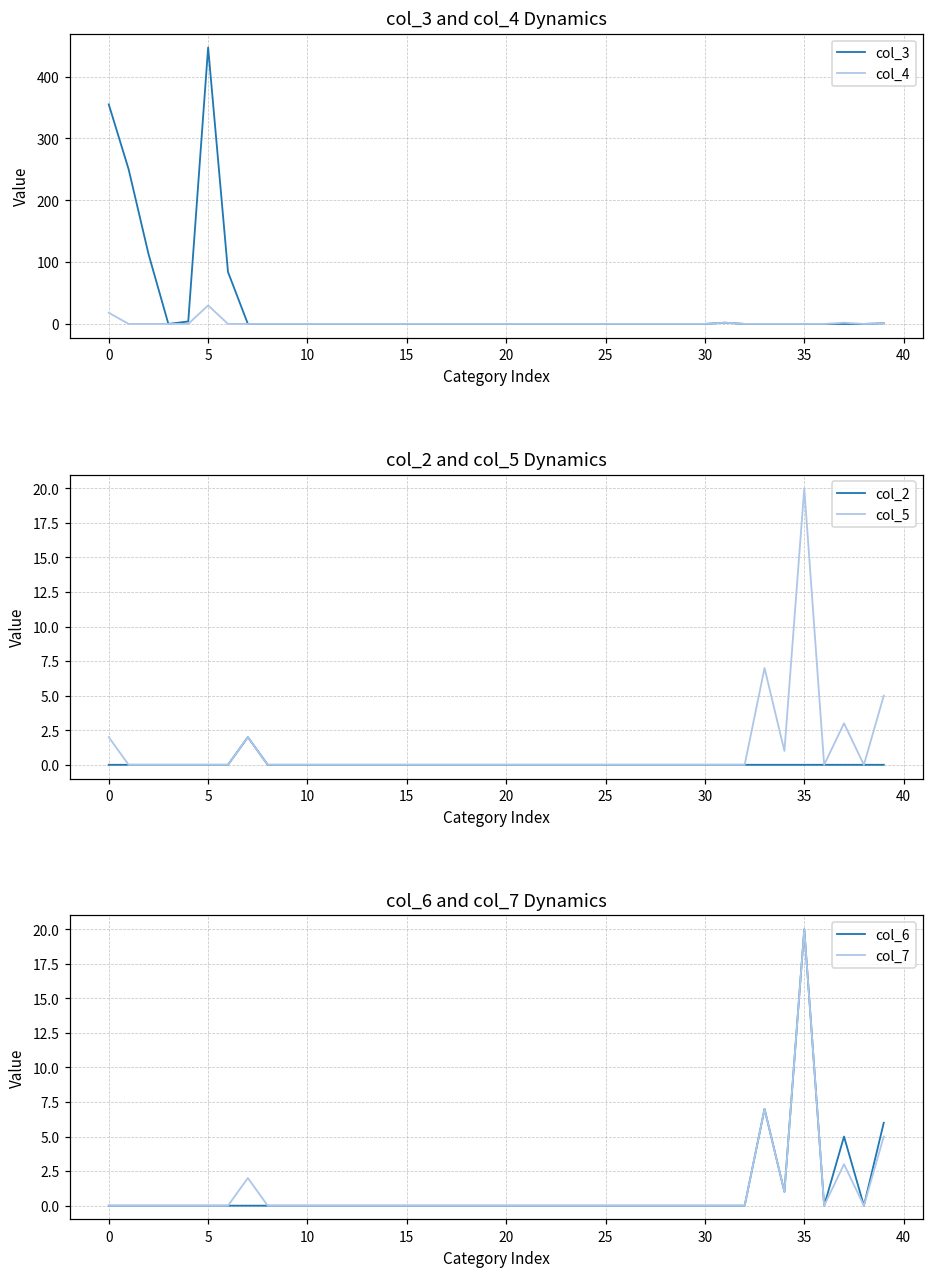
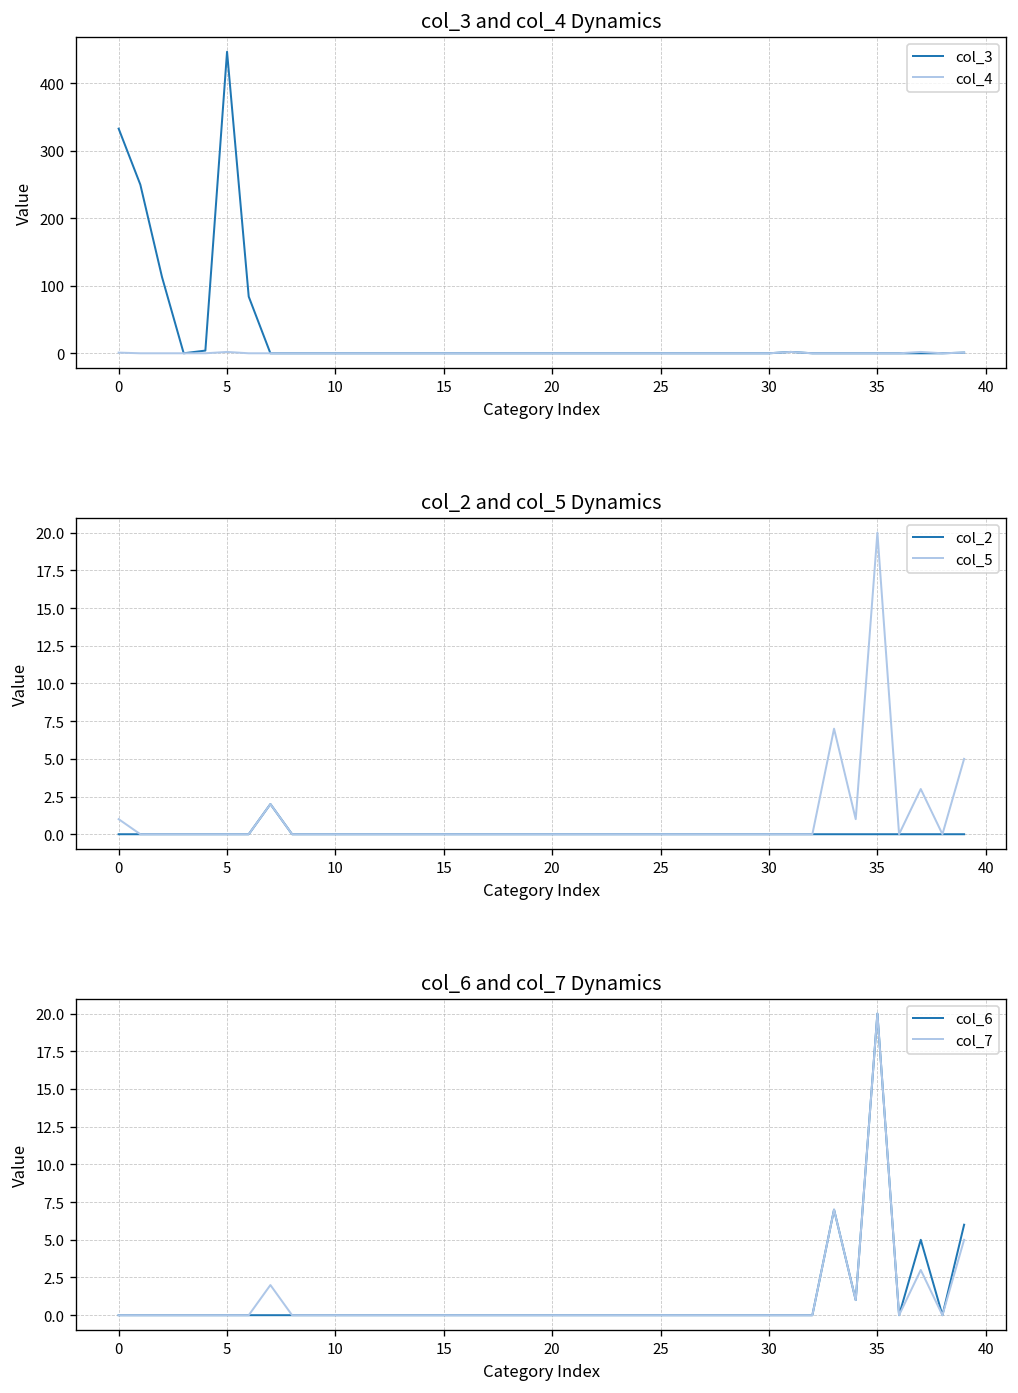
  {
    "col_3 and col_4 Dynamics": {
      "col_3": {
-       "0": 360,
+       "0": 330,
        "5": 450
      },
      "col_4": {
-       "0": 20,
-       "5": 30
+       "0": 0,
+       "5": 0
      }
    },
    "col_2 and col_5 Dynamics": {
      "col_2": {
        "0": 0,
        "35": 0
      },
      "col_5": {
-       "0": 2,
+       "0": 1,
        "35": 20
      }
    }
  }
